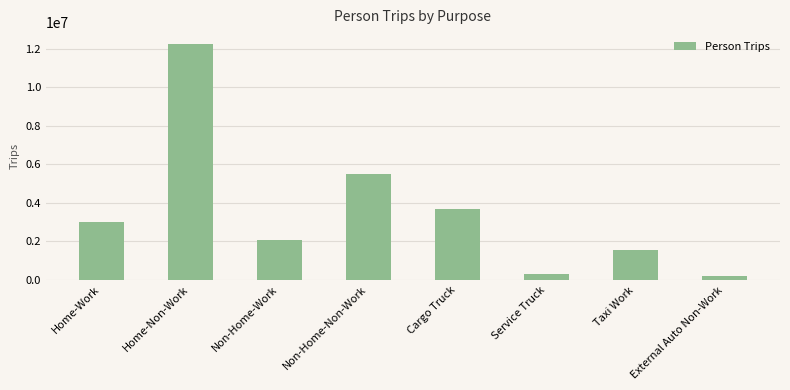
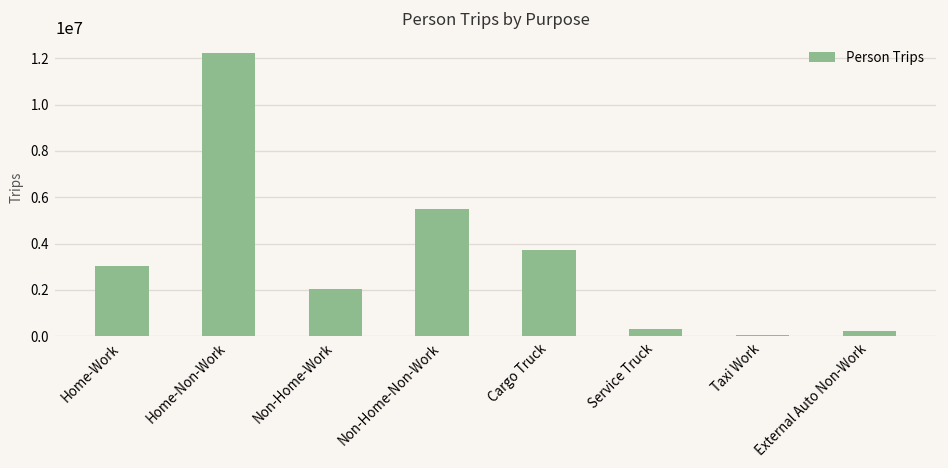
  {
    "Home-Work": 3000000,
    "Home-Non-Work": 12200000,
    "Non-Home-Work": 2100000,
    "Non-Home-Non-Work": 5500000,
    "Cargo Truck": 3700000,
    "Service Truck": 300000,
-   "Taxi Work": 1600000,
+   "Taxi Work": 100000,
    "External Auto Non-Work": 200000
  }
